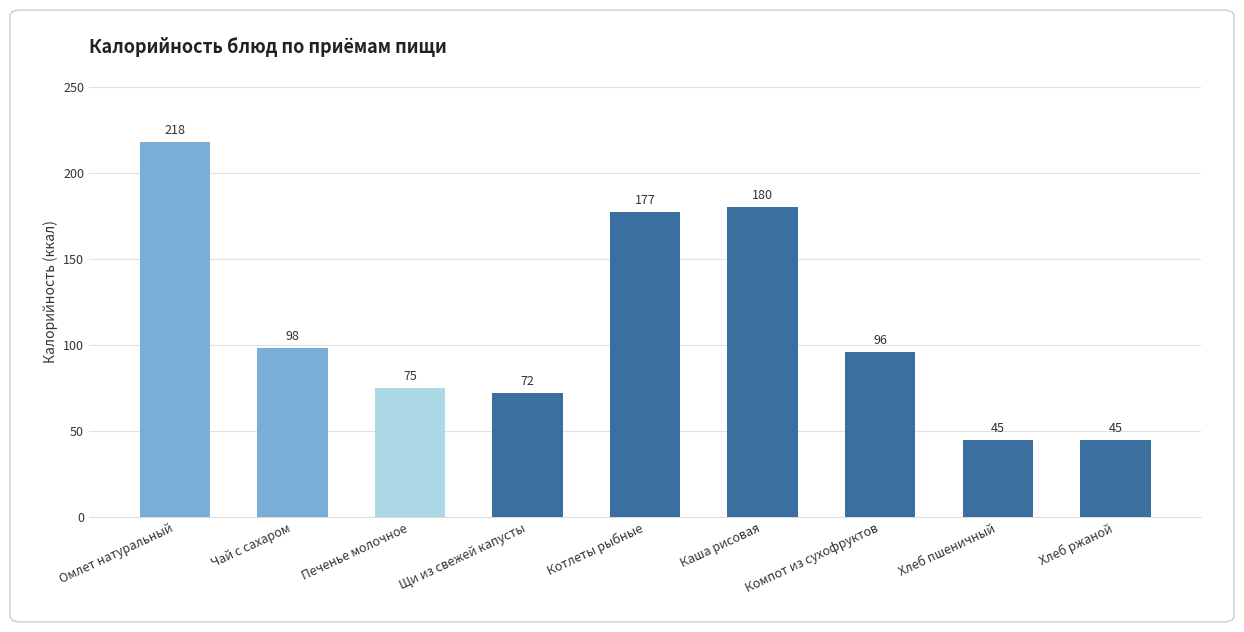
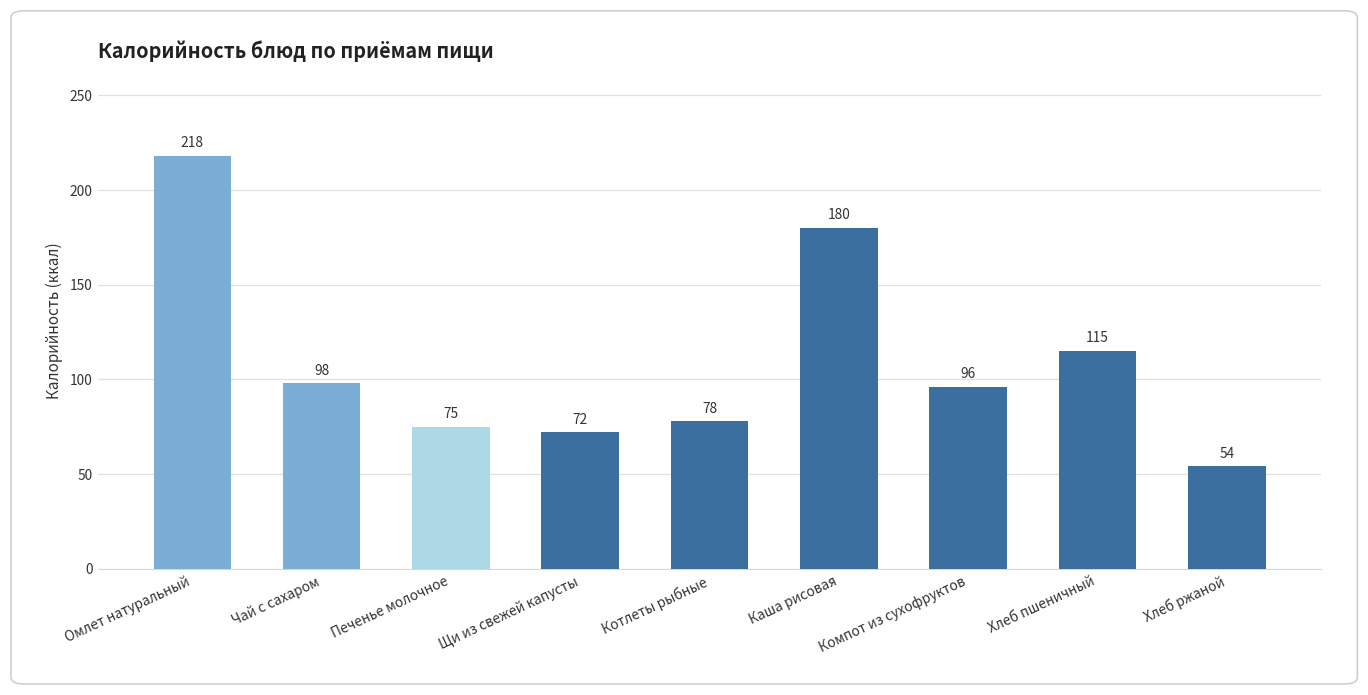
  {
    "Омлет натуральный": 218,
    "Чай с сахаром": 98,
    "Печенье молочное": 75,
    "Щи из свежей капусты": 72,
-   "Котлеты рыбные": 177,
+   "Котлеты рыбные": 78,
    "Каша рисовая": 180,
    "Компот из сухофруктов": 96,
-   "Хлеб пшеничный": 45,
-   "Хлеб ржаной": 45
+   "Хлеб пшеничный": 115,
+   "Хлеб ржаной": 54
  }
